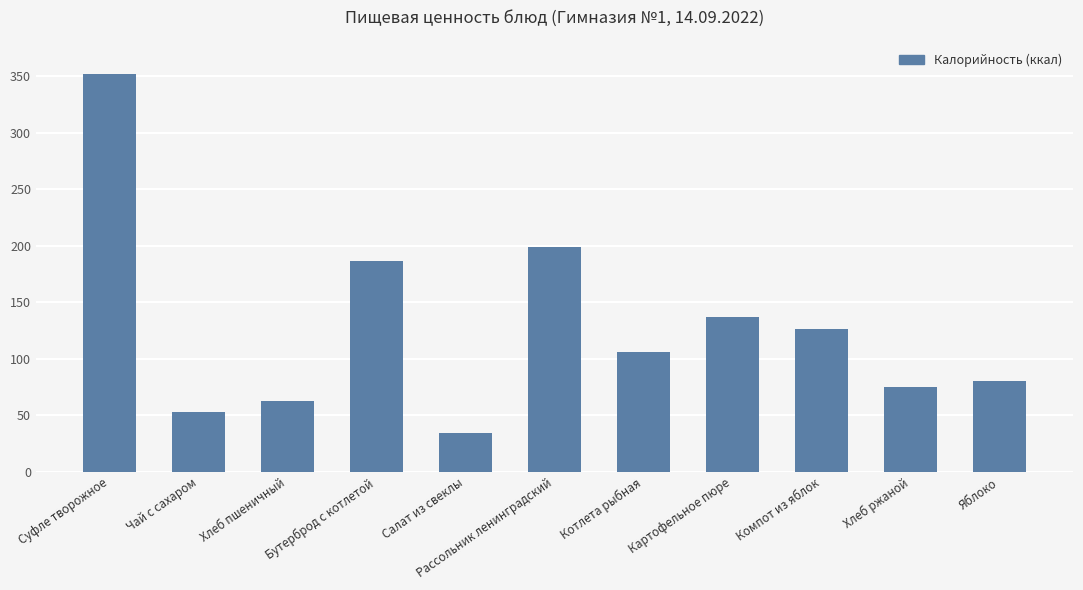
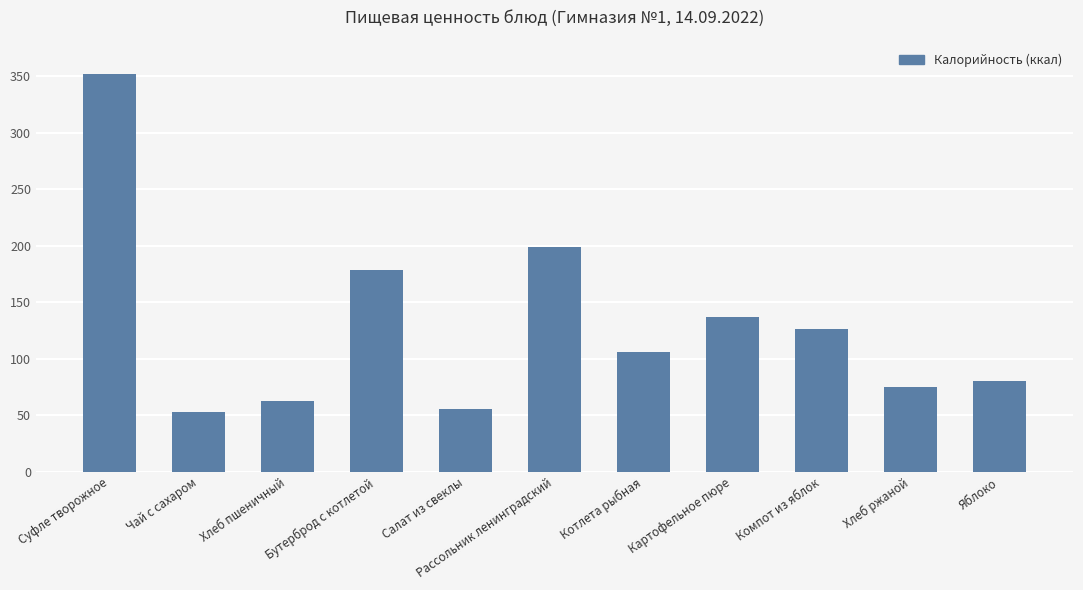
  {
    "Суфле творожное": 352,
    "Чай с сахаром": 53,
    "Хлеб пшеничный": 62,
-   "Бутерброд с котлетой": 187,
-   "Салат из свеклы": 34,
+   "Бутерброд с котлетой": 179,
+   "Салат из свеклы": 56,
    "Рассольник ленинградский": 199,
    "Котлета рыбная": 106,
    "Картофельное пюре": 137,
    "Компот из яблок": 126,
    "Хлеб ржаной": 75,
    "Яблоко": 80
  }
